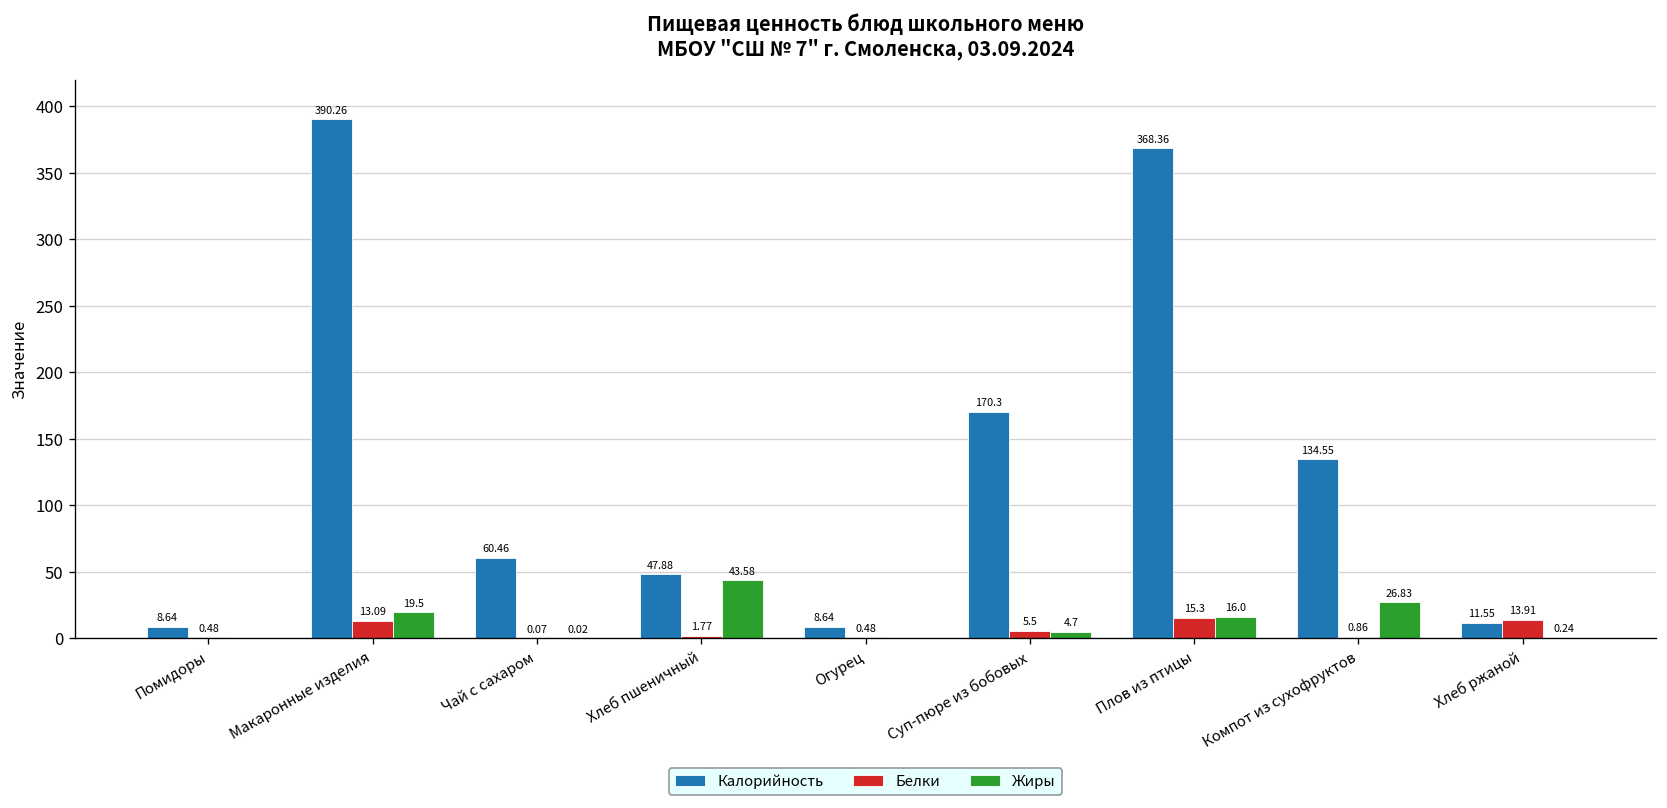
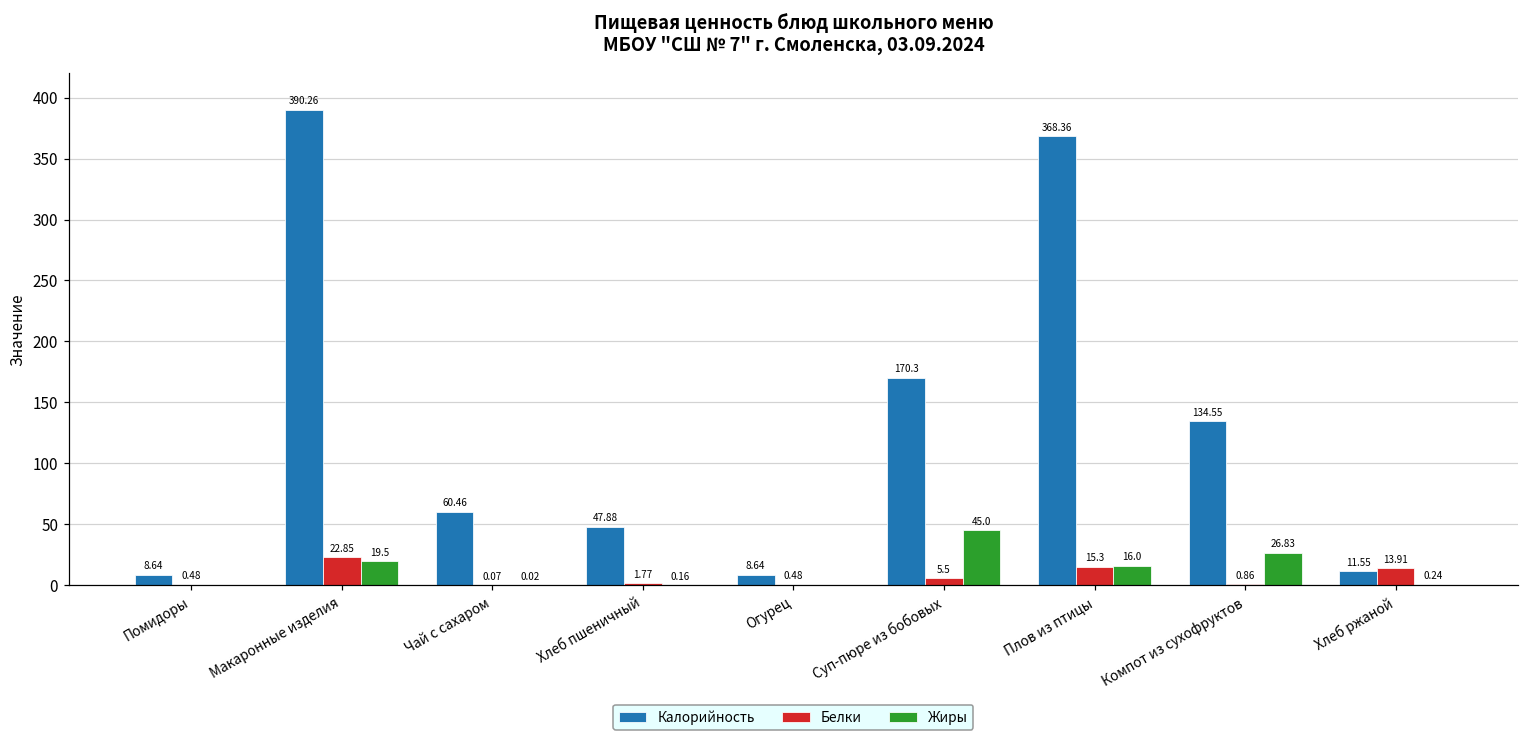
  {
    "Калорийность": {
      "Помидоры": 8.64,
      "Макаронные изделия": 390.26,
      "Чай с сахаром": 60.46,
      "Хлеб пшеничный": 47.88,
      "Огурец": 8.64,
      "Суп-пюре из бобовых": 170.3,
      "Плов из птицы": 368.36,
      "Компот из сухофруктов": 134.55,
      "Хлеб ржаной": 11.55
    },
    "Белки": {
      "Помидоры": 0.48,
-     "Макаронные изделия": 13.09,
+     "Макаронные изделия": 22.85,
      "Чай с сахаром": 0.07,
      "Хлеб пшеничный": 1.77,
      "Огурец": 0.48,
      "Суп-пюре из бобовых": 5.5,
      "Плов из птицы": 15.3,
      "Компот из сухофруктов": 0.86,
      "Хлеб ржаной": 13.91
    },
    "Жиры": {
      "Макаронные изделия": 19.5,
      "Чай с сахаром": 0.02,
-     "Хлеб пшеничный": 43.58,
-     "Суп-пюре из бобовых": 4.7,
+     "Хлеб пшеничный": 0.16,
+     "Суп-пюре из бобовых": 45.0,
      "Плов из птицы": 16.0,
      "Компот из сухофруктов": 26.83,
      "Хлеб ржаной": 0.24
    }
  }
